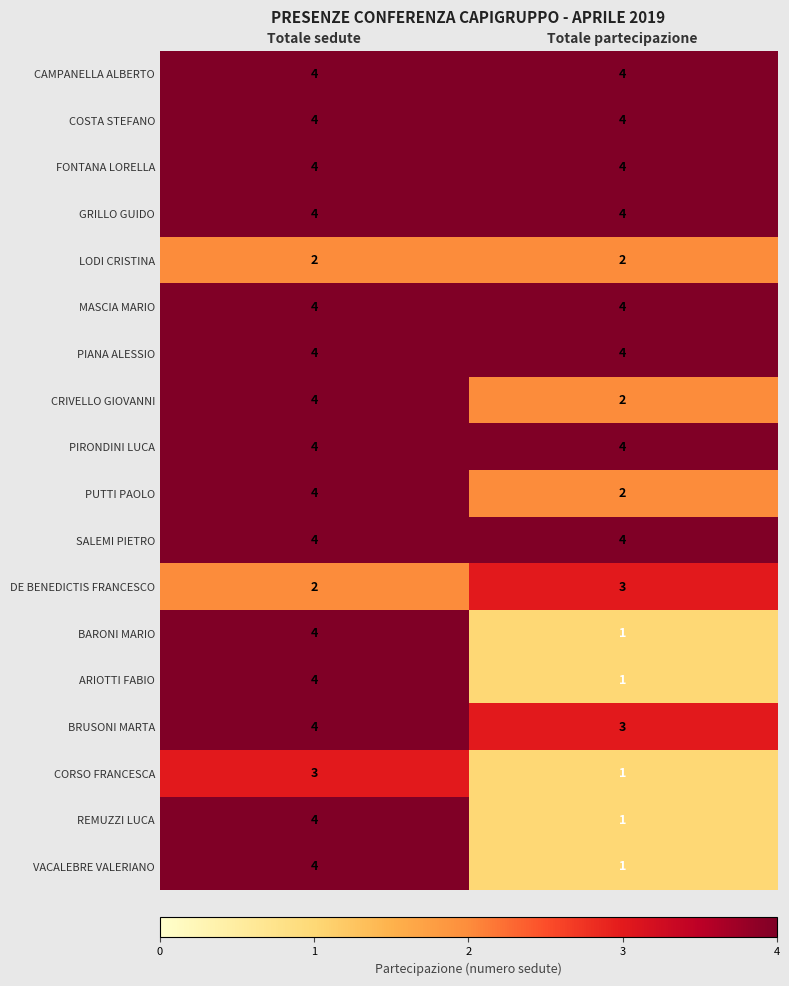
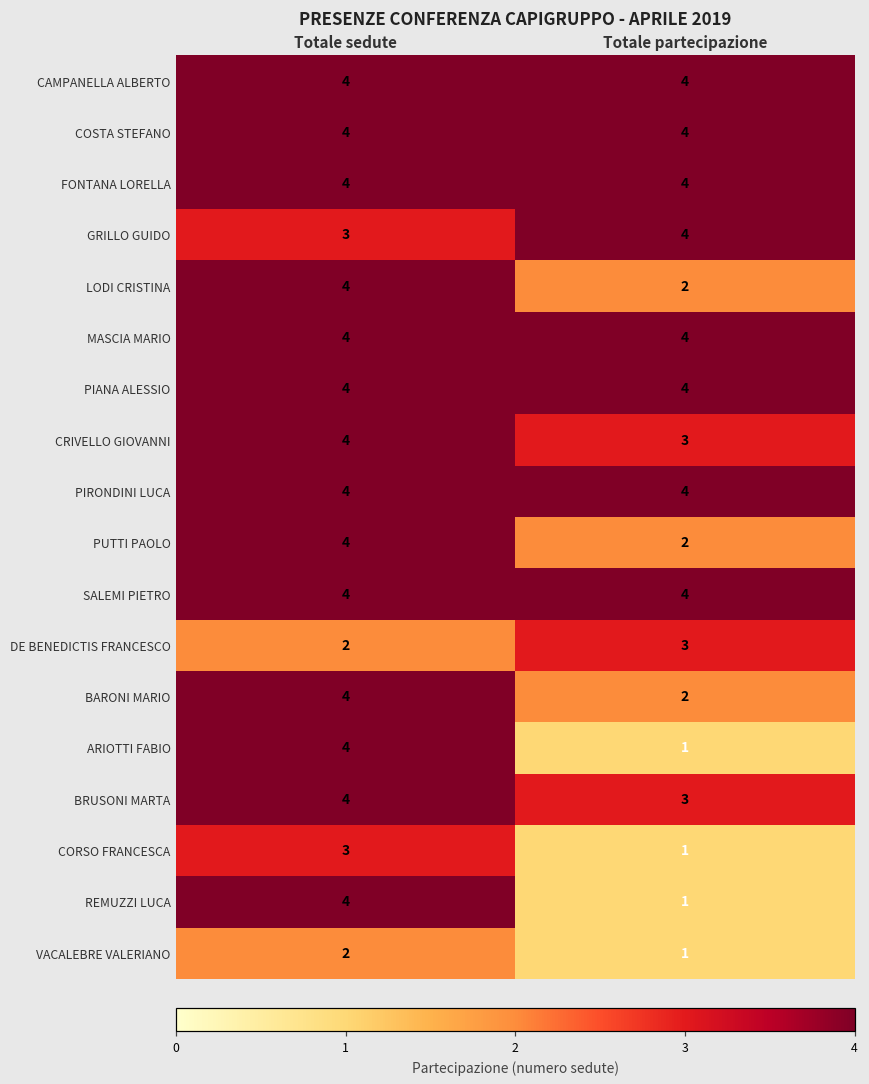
  {
    "CAMPANELLA ALBERTO": {
      "Totale sedute": 4,
      "Totale partecipazione": 4
    },
    "COSTA STEFANO": {
      "Totale sedute": 4,
      "Totale partecipazione": 4
    },
    "FONTANA LORELLA": {
      "Totale sedute": 4,
      "Totale partecipazione": 4
    },
    "GRILLO GUIDO": {
-     "Totale sedute": 4,
+     "Totale sedute": 3,
      "Totale partecipazione": 4
    },
    "LODI CRISTINA": {
-     "Totale sedute": 2,
+     "Totale sedute": 4,
      "Totale partecipazione": 2
    },
    "MASCIA MARIO": {
      "Totale sedute": 4,
      "Totale partecipazione": 4
    },
    "PIANA ALESSIO": {
      "Totale sedute": 4,
      "Totale partecipazione": 4
    },
    "CRIVELLO GIOVANNI": {
      "Totale sedute": 4,
-     "Totale partecipazione": 2
+     "Totale partecipazione": 3
    },
    "PIRONDINI LUCA": {
      "Totale sedute": 4,
      "Totale partecipazione": 4
    },
    "PUTTI PAOLO": {
      "Totale sedute": 4,
      "Totale partecipazione": 2
    },
    "SALEMI PIETRO": {
      "Totale sedute": 4,
      "Totale partecipazione": 4
    },
    "DE BENEDICTIS FRANCESCO": {
      "Totale sedute": 2,
      "Totale partecipazione": 3
    },
    "BARONI MARIO": {
      "Totale sedute": 4,
-     "Totale partecipazione": 1
+     "Totale partecipazione": 2
    },
    "ARIOTTI FABIO": {
      "Totale sedute": 4,
      "Totale partecipazione": 1
    },
    "BRUSONI MARTA": {
      "Totale sedute": 4,
      "Totale partecipazione": 3
    },
    "CORSO FRANCESCA": {
      "Totale sedute": 3,
      "Totale partecipazione": 1
    },
    "REMUZZI LUCA": {
      "Totale sedute": 4,
      "Totale partecipazione": 1
    },
    "VACALEBRE VALERIANO": {
-     "Totale sedute": 4,
+     "Totale sedute": 2,
      "Totale partecipazione": 1
    }
  }
